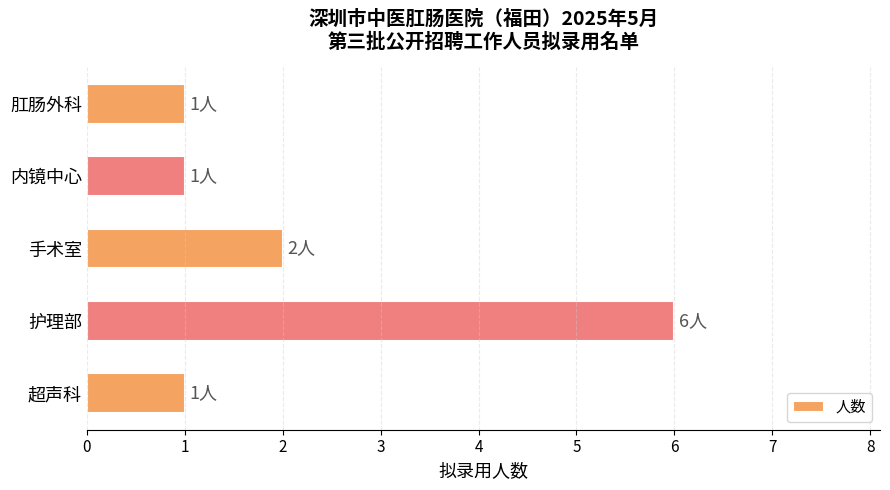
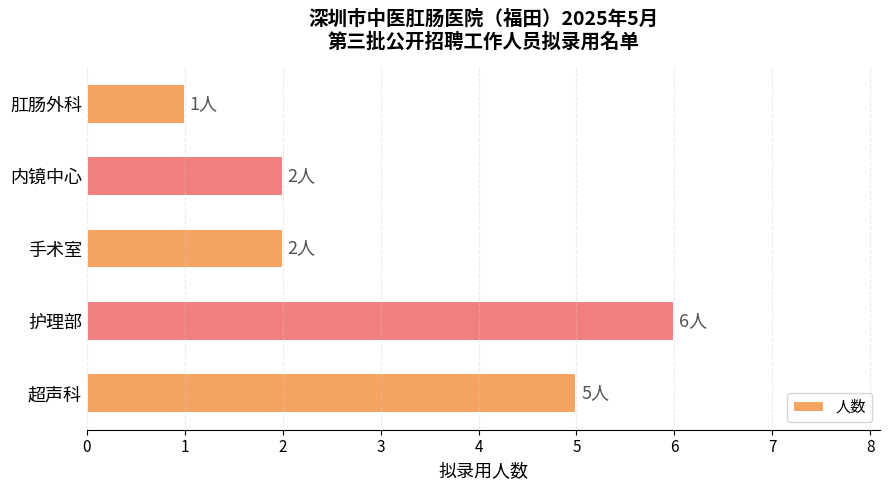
  {
    "肛肠外科": "1人",
-   "内镜中心": "1人",
+   "内镜中心": "2人",
    "手术室": "2人",
    "护理部": "6人",
-   "超声科": "1人"
+   "超声科": "5人"
  }
